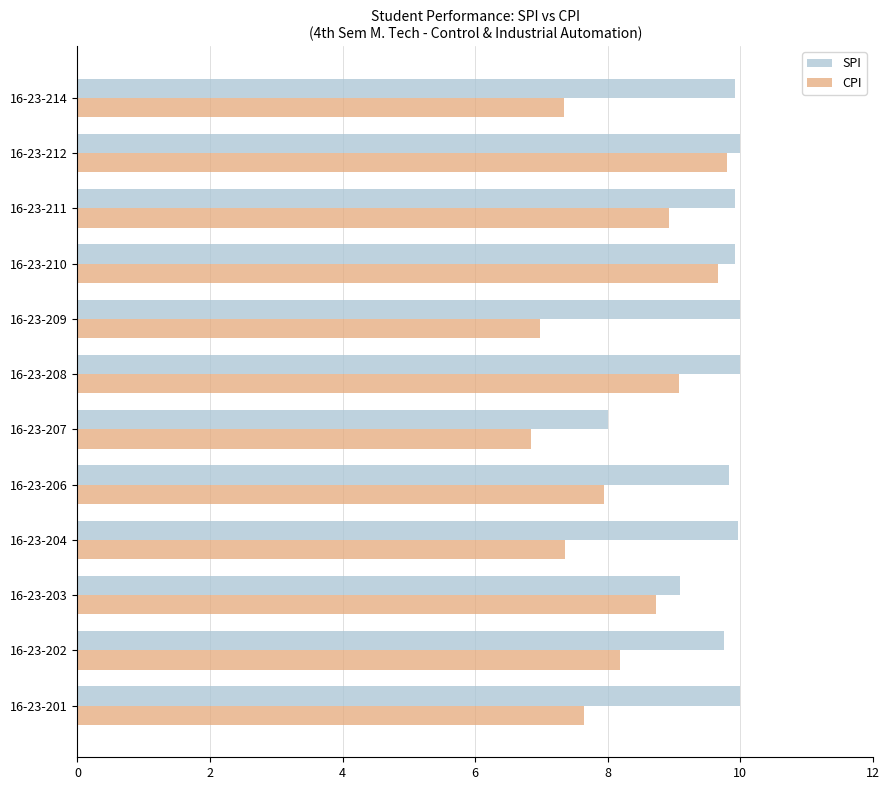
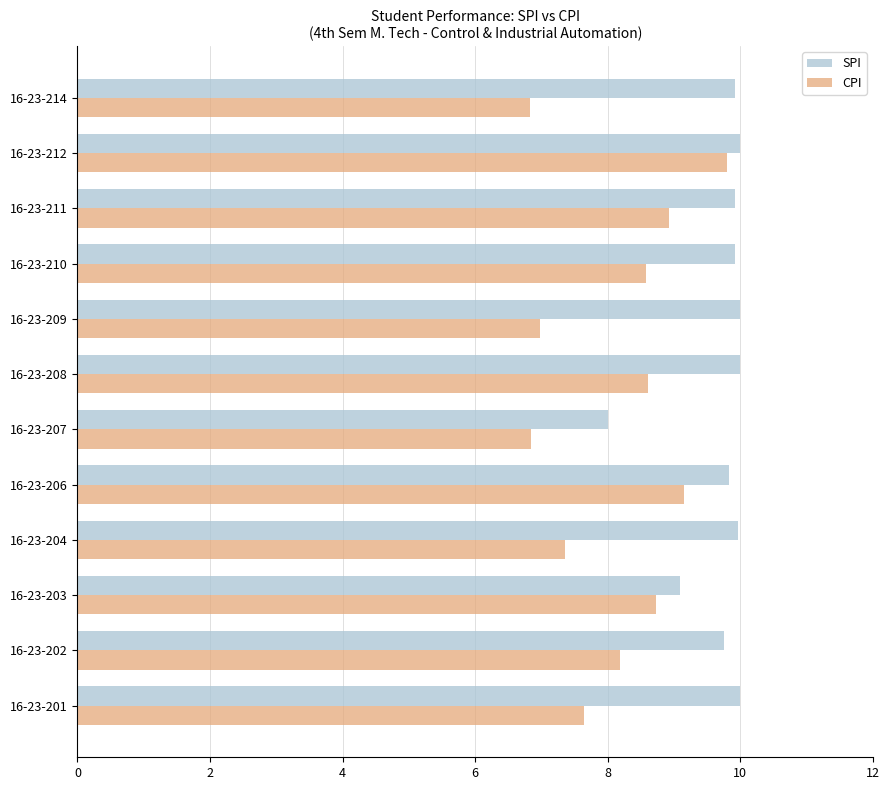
  {
    "SPI": {
      "16-23-214": 9.9,
      "16-23-212": 10.0,
      "16-23-211": 9.9,
      "16-23-210": 9.9,
      "16-23-209": 10.0,
      "16-23-208": 10.0,
      "16-23-207": 8.0,
      "16-23-206": 9.8,
      "16-23-204": 10.0,
      "16-23-203": 9.1,
      "16-23-202": 9.8,
      "16-23-201": 10.0
    },
    "CPI": {
-     "16-23-214": 7.3,
+     "16-23-214": 6.8,
      "16-23-212": 9.8,
      "16-23-211": 8.9,
-     "16-23-210": 9.7,
+     "16-23-210": 8.6,
      "16-23-209": 7.0,
-     "16-23-208": 9.1,
+     "16-23-208": 8.6,
      "16-23-207": 6.8,
-     "16-23-206": 7.9,
+     "16-23-206": 9.2,
      "16-23-204": 7.4,
      "16-23-203": 8.7,
      "16-23-202": 8.2,
      "16-23-201": 7.6
    }
  }
